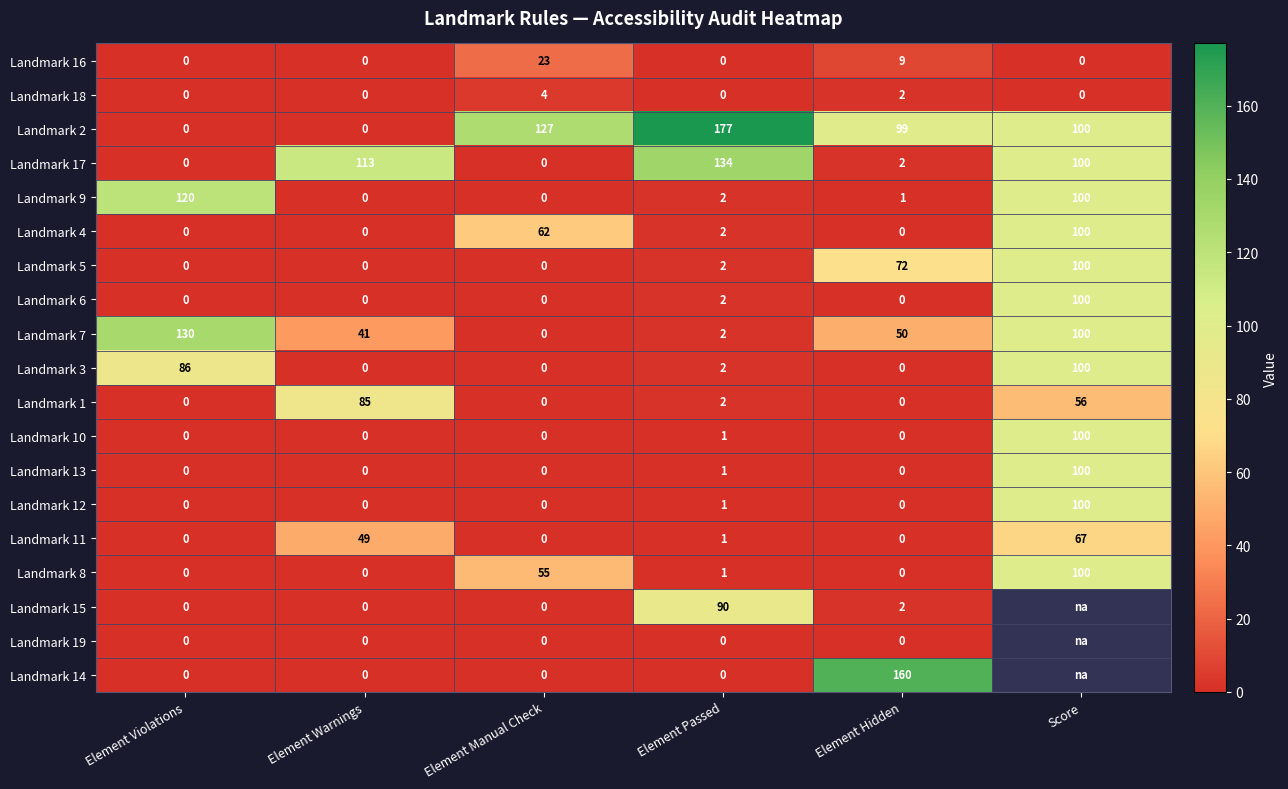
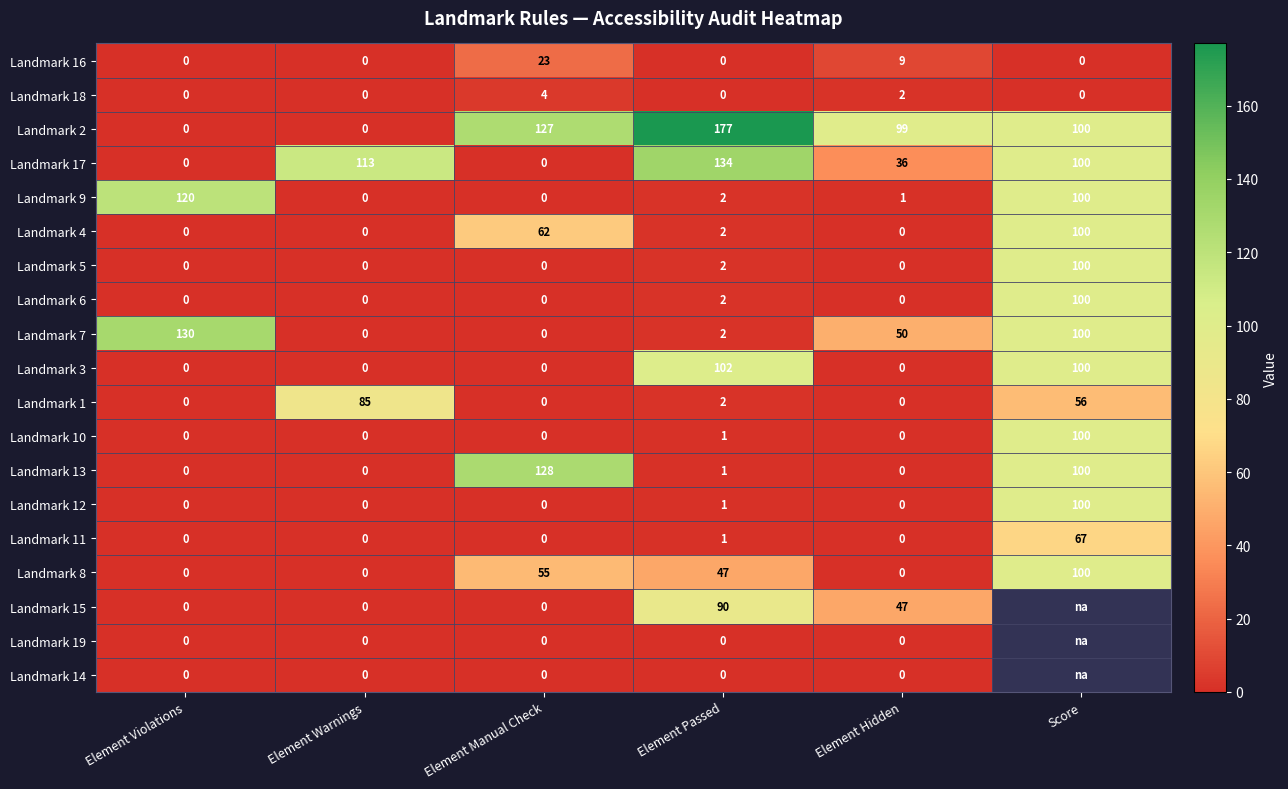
  {
    "Landmark 16": {
      "Element Violations": 0,
      "Element Warnings": 0,
      "Element Manual Check": 23,
      "Element Passed": 0,
      "Element Hidden": 9,
      "Score": 0
    },
    "Landmark 18": {
      "Element Violations": 0,
      "Element Warnings": 0,
      "Element Manual Check": 4,
      "Element Passed": 0,
      "Element Hidden": 2,
      "Score": 0
    },
    "Landmark 2": {
      "Element Violations": 0,
      "Element Warnings": 0,
      "Element Manual Check": 127,
      "Element Passed": 177,
      "Element Hidden": 99,
      "Score": 100
    },
    "Landmark 17": {
      "Element Violations": 0,
      "Element Warnings": 113,
      "Element Manual Check": 0,
      "Element Passed": 134,
-     "Element Hidden": 2,
+     "Element Hidden": 36,
      "Score": 100
    },
    "Landmark 9": {
      "Element Violations": 120,
      "Element Warnings": 0,
      "Element Manual Check": 0,
      "Element Passed": 2,
      "Element Hidden": 1,
      "Score": 100
    },
    "Landmark 4": {
      "Element Violations": 0,
      "Element Warnings": 0,
      "Element Manual Check": 62,
      "Element Passed": 2,
      "Element Hidden": 0,
      "Score": 100
    },
    "Landmark 5": {
      "Element Violations": 0,
      "Element Warnings": 0,
      "Element Manual Check": 0,
      "Element Passed": 2,
-     "Element Hidden": 72,
+     "Element Hidden": 0,
      "Score": 100
    },
    "Landmark 6": {
      "Element Violations": 0,
      "Element Warnings": 0,
      "Element Manual Check": 0,
      "Element Passed": 2,
      "Element Hidden": 0,
      "Score": 100
    },
    "Landmark 7": {
      "Element Violations": 130,
-     "Element Warnings": 41,
+     "Element Warnings": 0,
      "Element Manual Check": 0,
      "Element Passed": 2,
      "Element Hidden": 50,
      "Score": 100
    },
    "Landmark 3": {
-     "Element Violations": 86,
+     "Element Violations": 0,
      "Element Warnings": 0,
      "Element Manual Check": 0,
-     "Element Passed": 2,
+     "Element Passed": 102,
      "Element Hidden": 0,
      "Score": 100
    },
    "Landmark 1": {
      "Element Violations": 0,
      "Element Warnings": 85,
      "Element Manual Check": 0,
      "Element Passed": 2,
      "Element Hidden": 0,
      "Score": 56
    },
    "Landmark 10": {
      "Element Violations": 0,
      "Element Warnings": 0,
      "Element Manual Check": 0,
      "Element Passed": 1,
      "Element Hidden": 0,
      "Score": 100
    },
    "Landmark 13": {
      "Element Violations": 0,
      "Element Warnings": 0,
-     "Element Manual Check": 0,
+     "Element Manual Check": 128,
      "Element Passed": 1,
      "Element Hidden": 0,
      "Score": 100
    },
    "Landmark 12": {
      "Element Violations": 0,
      "Element Warnings": 0,
      "Element Manual Check": 0,
      "Element Passed": 1,
      "Element Hidden": 0,
      "Score": 100
    },
    "Landmark 11": {
      "Element Violations": 0,
-     "Element Warnings": 49,
+     "Element Warnings": 0,
      "Element Manual Check": 0,
      "Element Passed": 1,
      "Element Hidden": 0,
      "Score": 67
    },
    "Landmark 8": {
      "Element Violations": 0,
      "Element Warnings": 0,
      "Element Manual Check": 55,
-     "Element Passed": 1,
+     "Element Passed": 47,
      "Element Hidden": 0,
      "Score": 100
    },
    "Landmark 15": {
      "Element Violations": 0,
      "Element Warnings": 0,
      "Element Manual Check": 0,
      "Element Passed": 90,
-     "Element Hidden": 2
+     "Element Hidden": 47
    },
    "Landmark 19": {
      "Element Violations": 0,
      "Element Warnings": 0,
      "Element Manual Check": 0,
      "Element Passed": 0,
      "Element Hidden": 0
    },
    "Landmark 14": {
      "Element Violations": 0,
      "Element Warnings": 0,
      "Element Manual Check": 0,
      "Element Passed": 0,
-     "Element Hidden": 160
+     "Element Hidden": 0
    }
  }
